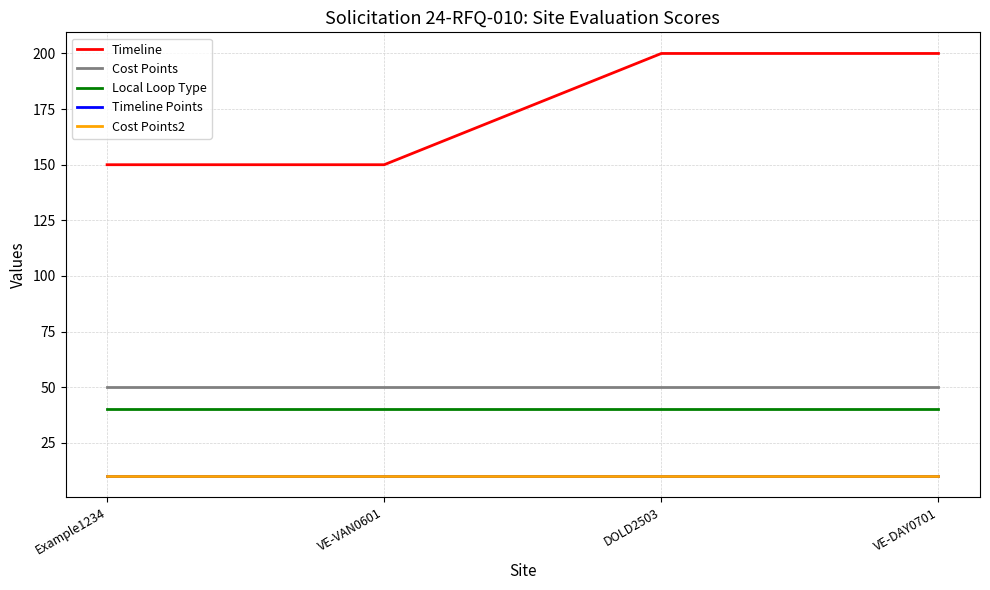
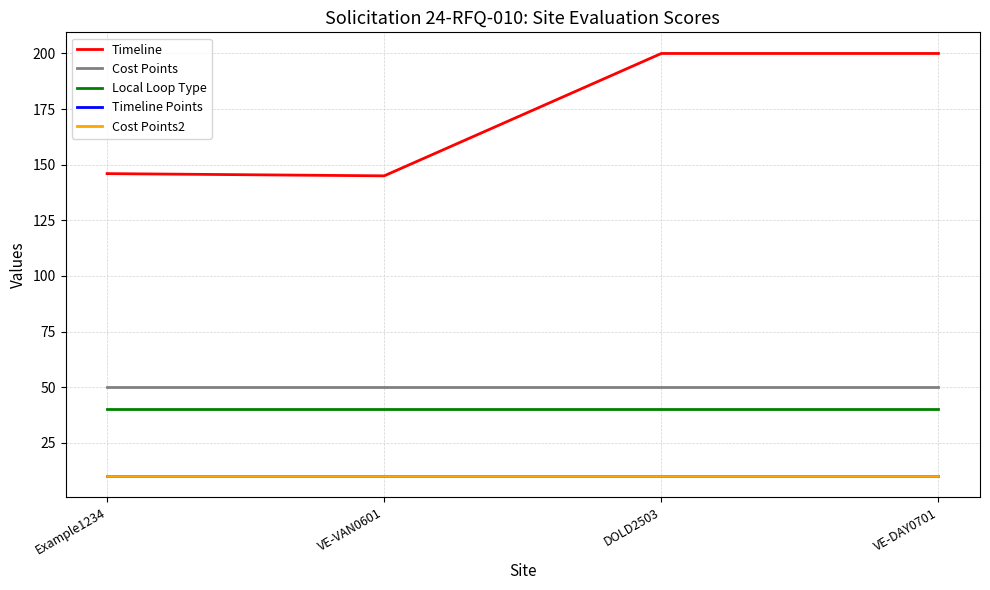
  {
    "Timeline": {
-     "Example1234": 150,
-     "VE-VAN0601": 150,
+     "Example1234": 146,
+     "VE-VAN0601": 145,
      "DOLD2503": 200,
      "VE-DAY0701": 200
    },
    "Cost Points": {
      "Example1234": 50,
      "VE-VAN0601": 50,
      "DOLD2503": 50,
      "VE-DAY0701": 50
    },
    "Local Loop Type": {
      "Example1234": 40,
      "VE-VAN0601": 40,
      "DOLD2503": 40,
      "VE-DAY0701": 40
    },
    "Cost Points2": {
      "Example1234": 10,
      "VE-VAN0601": 10,
      "DOLD2503": 10,
      "VE-DAY0701": 10
    }
  }
